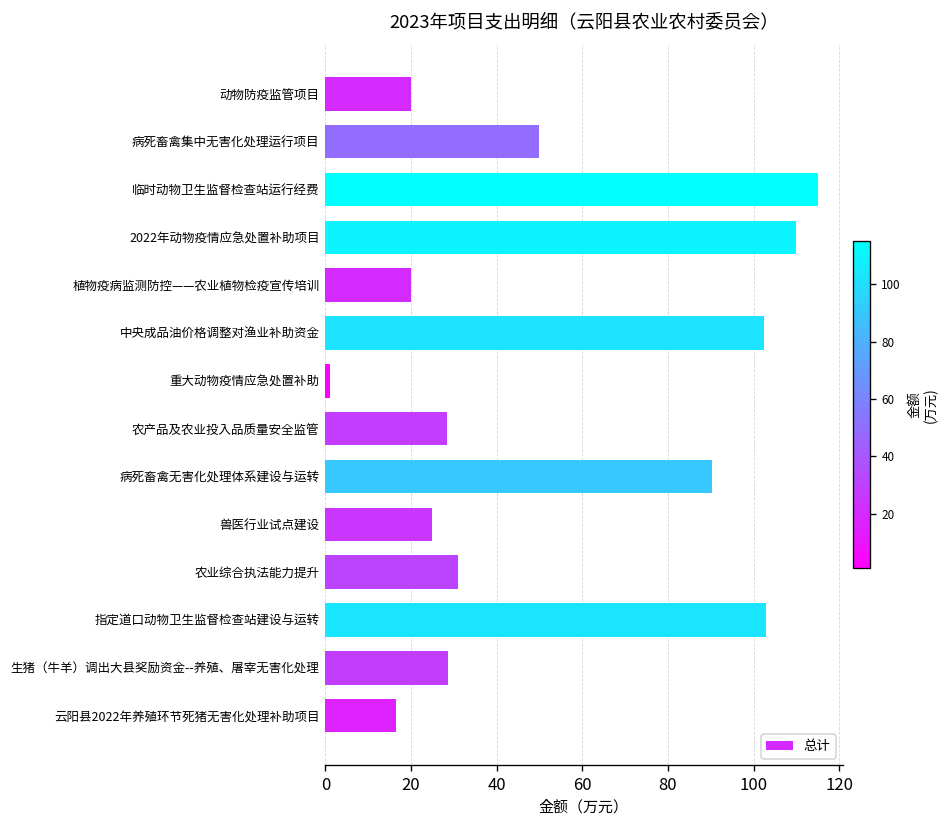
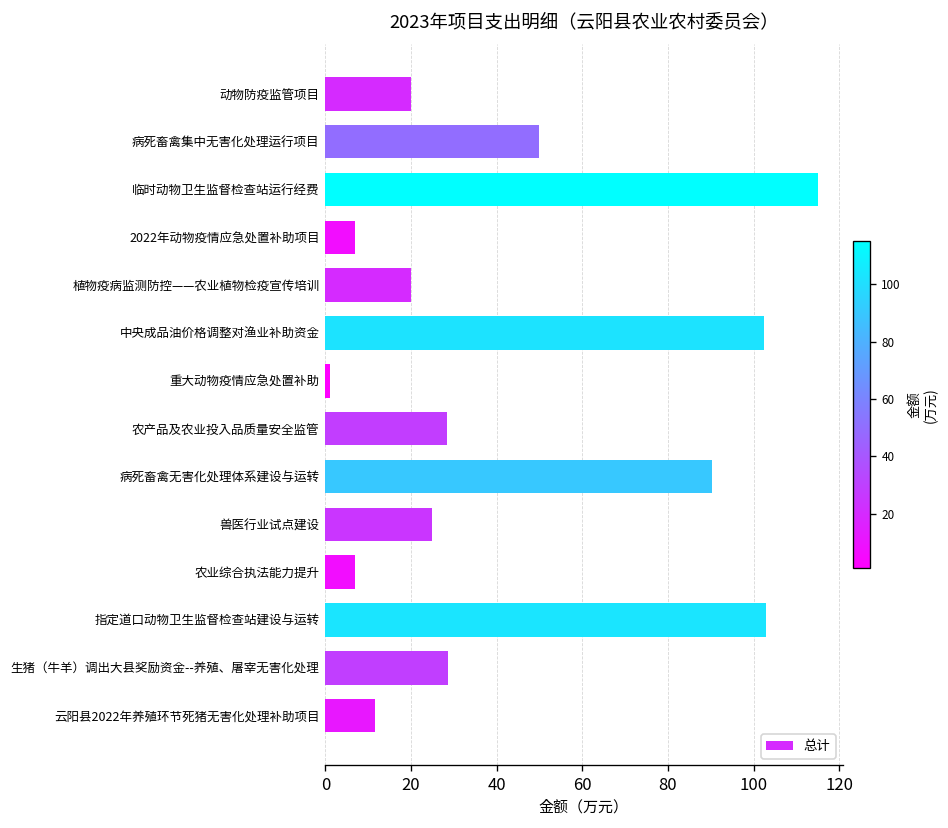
  {
    "动物防疫监管项目": 20,
    "病死畜禽集中无害化处理运行项目": 50,
    "临时动物卫生监督检查站运行经费": 115,
-   "2022年动物疫情应急处置补助项目": 110,
+   "2022年动物疫情应急处置补助项目": 7,
    "植物疫病监测防控——农业植物检疫宣传培训": 20,
    "中央成品油价格调整对渔业补助资金": 102,
    "重大动物疫情应急处置补助": 1,
    "农产品及农业投入品质量安全监管": 28,
    "病死畜禽无害化处理体系建设与运转": 90,
    "兽医行业试点建设": 25,
-   "农业综合执法能力提升": 31,
+   "农业综合执法能力提升": 7,
    "指定道口动物卫生监督检查站建设与运转": 103,
    "生猪（牛羊）调出大县奖励资金--养殖、屠宰无害化处理": 29,
-   "云阳县2022年养殖环节死猪无害化处理补助项目": 17
+   "云阳县2022年养殖环节死猪无害化处理补助项目": 12
  }
